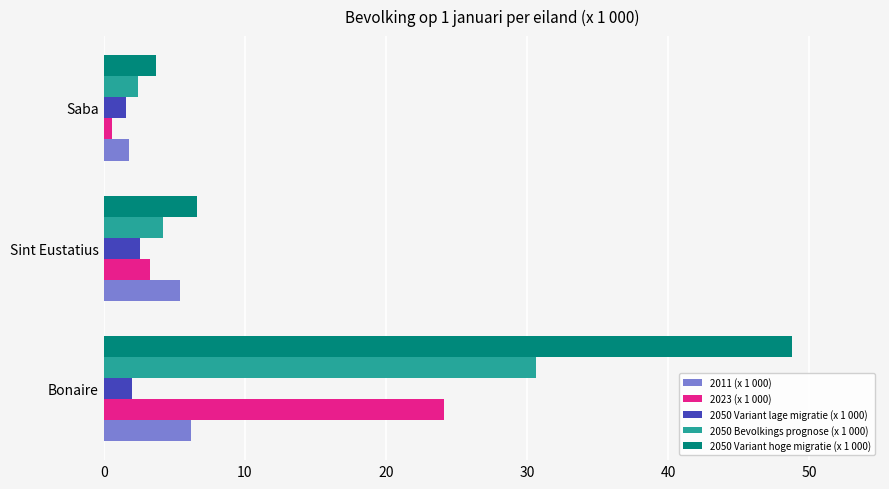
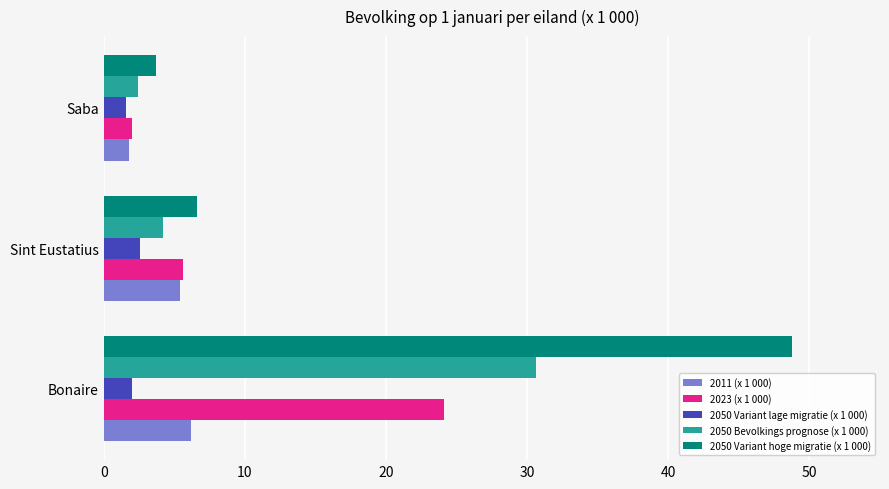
  {
    "2011 (x 1 000)": {
      "Saba": 1.8,
      "Sint Eustatius": 5.4,
      "Bonaire": 6.2
    },
    "2023 (x 1 000)": {
-     "Saba": 0.6,
-     "Sint Eustatius": 3.3,
+     "Saba": 2.0,
+     "Sint Eustatius": 5.6,
      "Bonaire": 24.1
    },
    "2050 Variant lage migratie (x 1 000)": {
      "Saba": 1.6,
      "Sint Eustatius": 2.6,
      "Bonaire": 2.0
    }
  }
